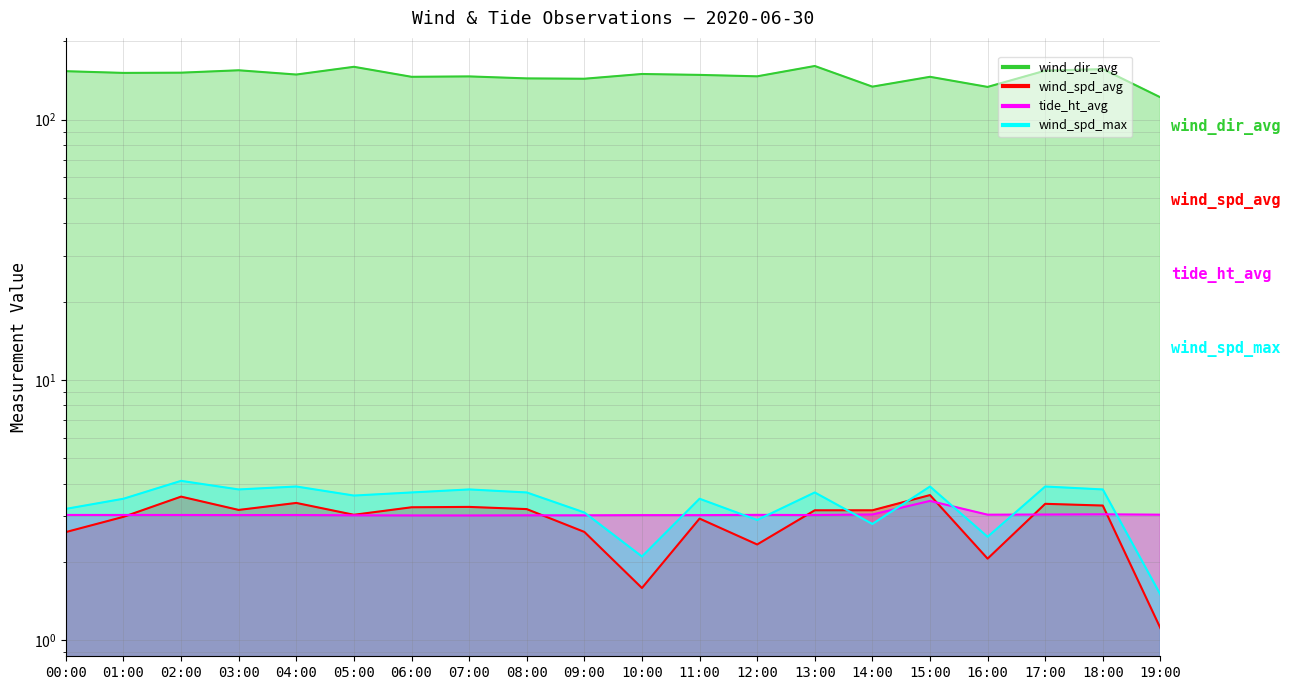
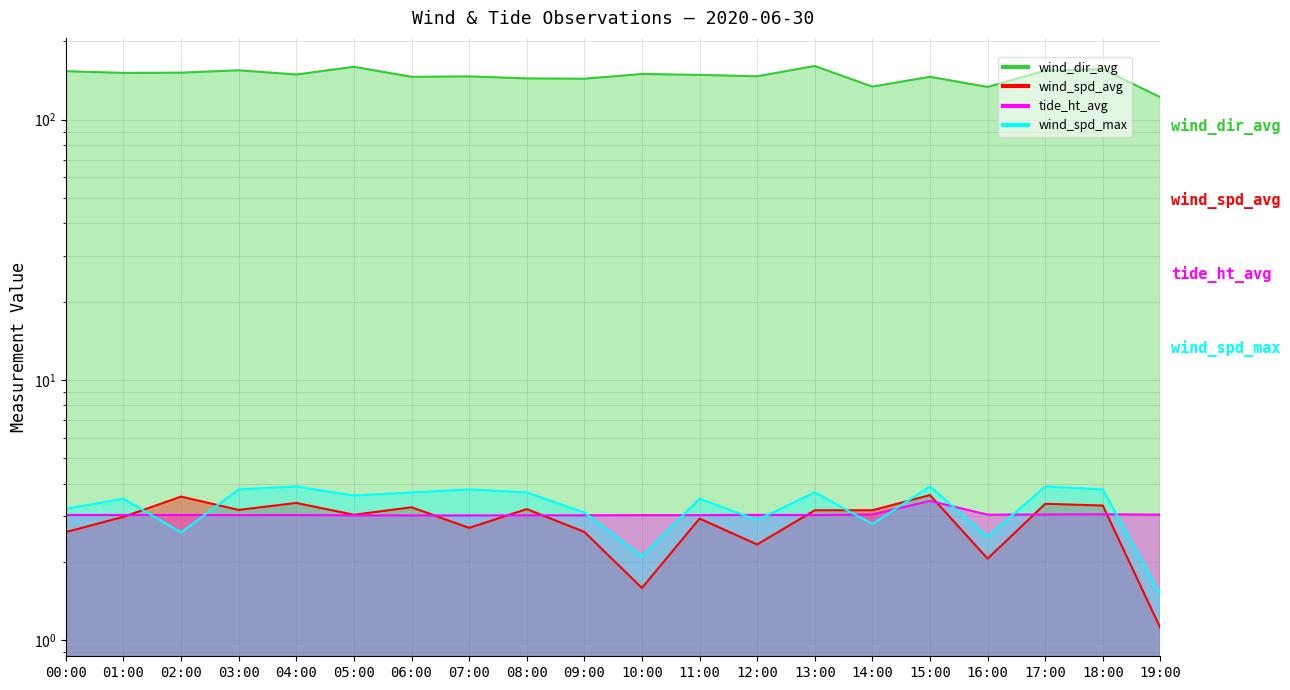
  {
    "wind_dir_avg": {
      "00:00": 150,
      "01:00": 150,
      "02:00": 150,
      "03:00": 150,
      "04:00": 150,
      "05:00": 160,
      "06:00": 150,
      "07:00": 150,
      "08:00": 140,
      "09:00": 140,
      "10:00": 150,
      "11:00": 150,
      "12:00": 150,
      "13:00": 160,
      "14:00": 130,
      "15:00": 150,
      "16:00": 130,
      "19:00": 120
    },
    "wind_spd_avg": {
      "00:00": 2.6,
      "02:00": 3.6,
      "03:00": 3.2,
      "04:00": 3.4,
      "06:00": 3.2,
-     "07:00": 3.3,
+     "07:00": 2.7,
      "08:00": 3.2,
      "09:00": 2.6,
      "10:00": 1.6,
      "11:00": 2.9,
      "12:00": 2.3,
      "13:00": 3.2,
      "14:00": 3.2,
      "15:00": 3.6,
      "16:00": 2.1,
      "17:00": 3.3,
      "18:00": 3.3,
      "19:00": 1.1
    },
    "tide_ht_avg": {
      "00:00": 3.0,
      "02:00": 3.0,
      "03:00": 3.0,
      "04:00": 3.0,
      "06:00": 3.0,
      "07:00": 3.0,
      "08:00": 3.0,
      "09:00": 3.0,
      "10:00": 3.0,
      "11:00": 3.0,
      "12:00": 3.0,
      "13:00": 3.0,
      "14:00": 3.0,
      "15:00": 3.4,
      "16:00": 3.0,
      "17:00": 3.0,
      "18:00": 3.1,
      "19:00": 3.0
    },
    "wind_spd_max": {
      "00:00": 3.2,
      "01:00": 3.5,
-     "02:00": 4.1,
+     "02:00": 2.6,
      "03:00": 3.8,
      "04:00": 3.9,
      "05:00": 3.6,
      "06:00": 3.7,
      "07:00": 3.8,
      "08:00": 3.7,
      "09:00": 3.1,
      "10:00": 2.1,
      "11:00": 3.5,
      "12:00": 2.9,
      "13:00": 3.7,
      "14:00": 2.8,
      "15:00": 3.9,
      "16:00": 2.5,
      "17:00": 3.9,
      "18:00": 3.8,
      "19:00": 1.5
    }
  }
